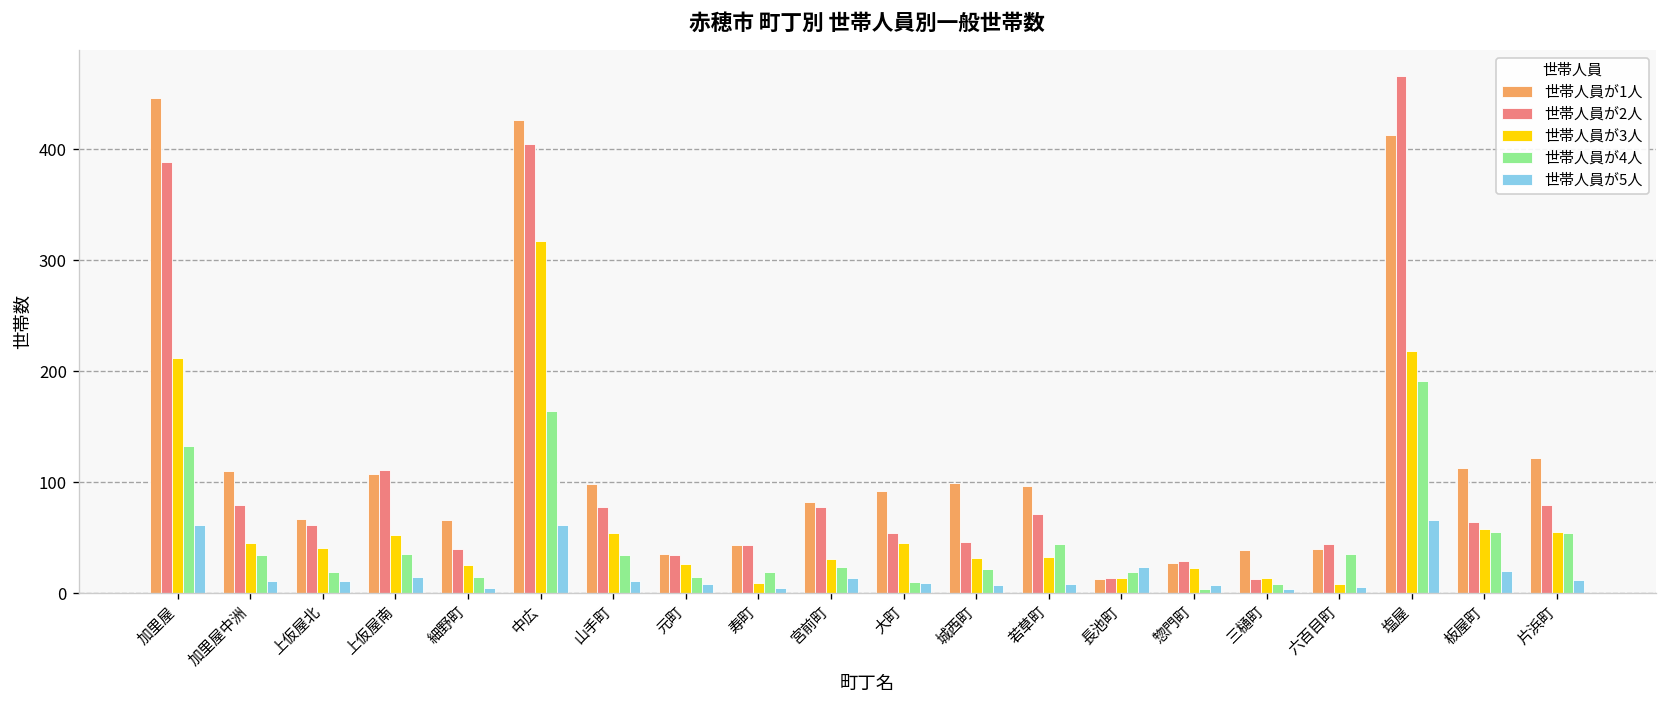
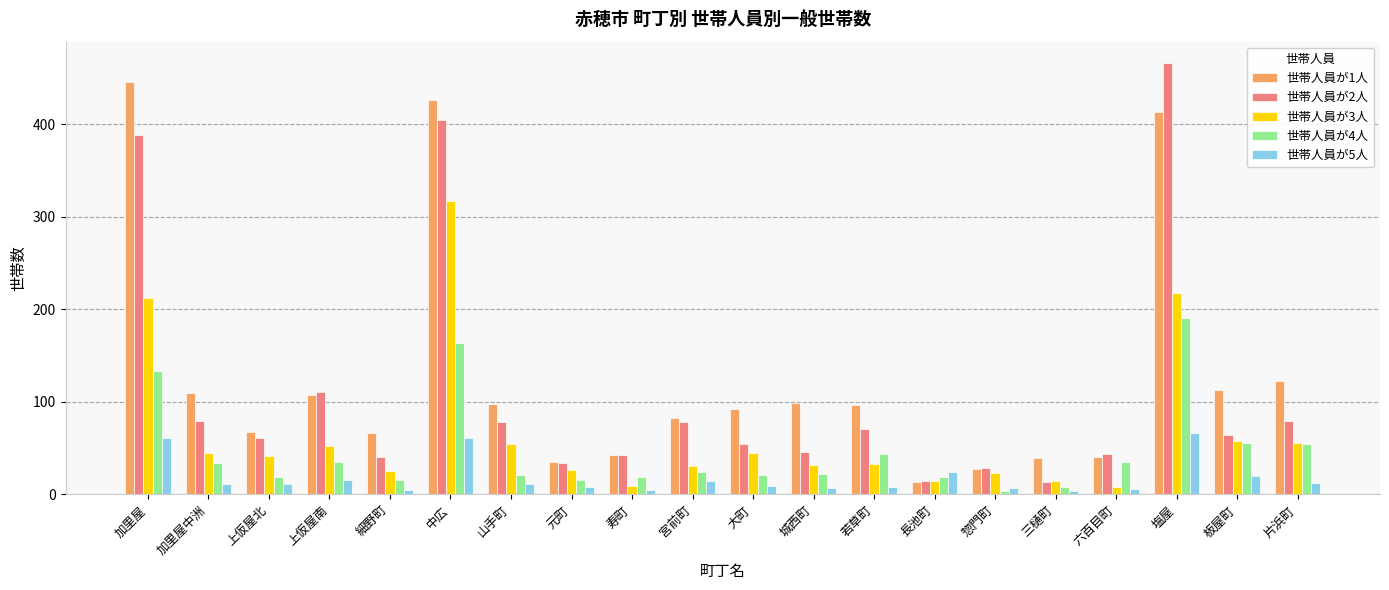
  {
    "世帯人員が3人": {
      "加里屋": 210,
      "加里屋中洲": 50,
      "上仮屋北": 40,
      "上仮屋南": 50,
      "細野町": 30,
      "中広": 320,
      "山手町": 50,
      "元町": 30,
      "寿町": 10,
      "宮前町": 30,
      "大町": 50,
      "城西町": 30,
      "若草町": 30,
      "長池町": 10,
      "惣門町": 20,
      "三樋町": 10,
      "六百目町": 10,
      "塩屋": 220,
      "板屋町": 60,
      "片浜町": 60
    },
    "世帯人員が4人": {
      "加里屋": 130,
      "加里屋中洲": 30,
      "上仮屋北": 20,
      "上仮屋南": 40,
      "細野町": 20,
      "中広": 160,
-     "山手町": 30,
+     "山手町": 20,
      "元町": 20,
      "寿町": 20,
      "宮前町": 20,
-     "大町": 10,
+     "大町": 20,
      "城西町": 20,
      "若草町": 40,
      "長池町": 20,
      "惣門町": 0,
      "三樋町": 10,
      "六百目町": 40,
      "塩屋": 190,
      "板屋町": 60,
      "片浜町": 50
    },
    "世帯人員が5人": {
      "加里屋": 60,
      "加里屋中洲": 10,
      "上仮屋北": 10,
      "上仮屋南": 20,
      "細野町": 10,
      "中広": 60,
      "山手町": 10,
      "元町": 10,
      "寿町": 10,
      "宮前町": 10,
      "大町": 10,
      "城西町": 10,
      "若草町": 10,
      "長池町": 20,
      "惣門町": 10,
      "三樋町": 0,
      "六百目町": 10,
      "塩屋": 70,
      "板屋町": 20,
      "片浜町": 10
    }
  }
